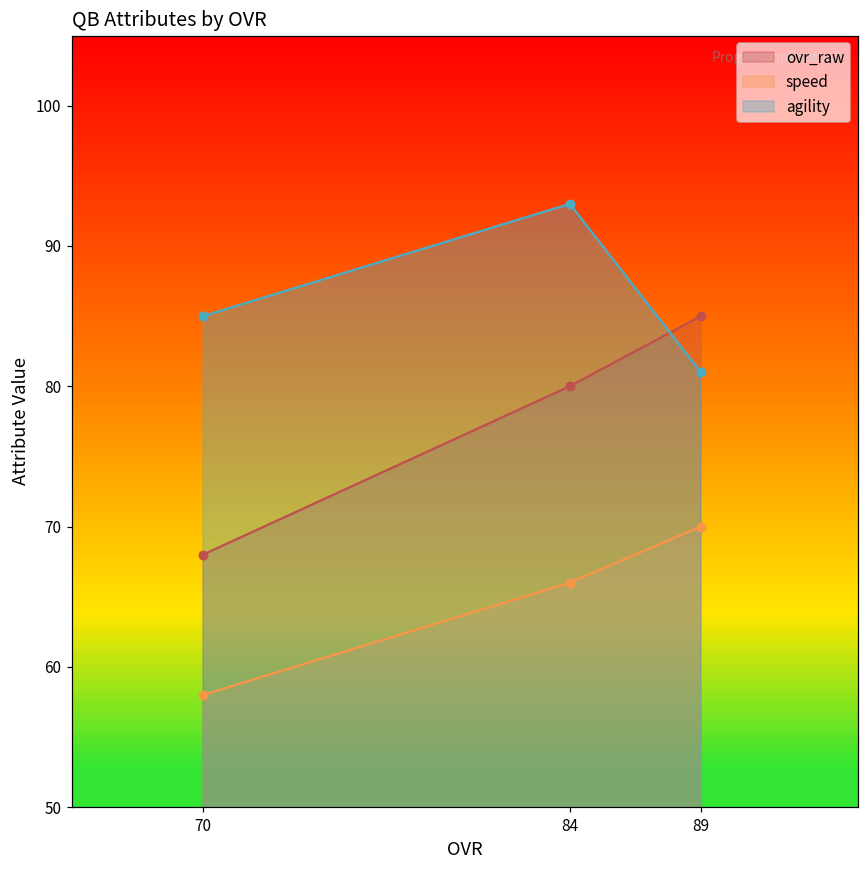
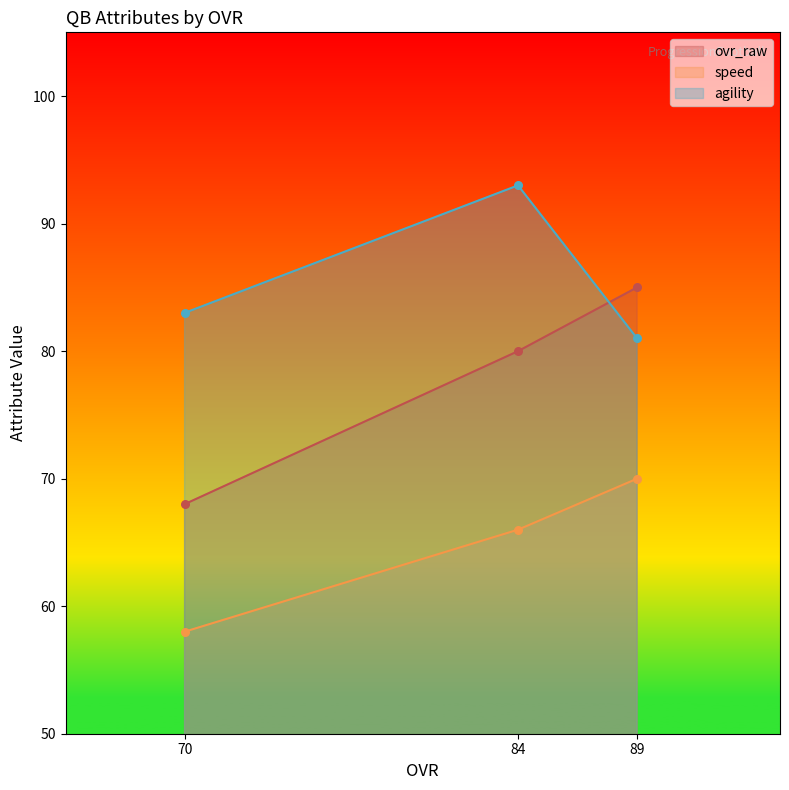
  {
    "agility": {
-     "70": 85,
+     "70": 83,
      "84": 93,
      "89": 81
    }
  }
